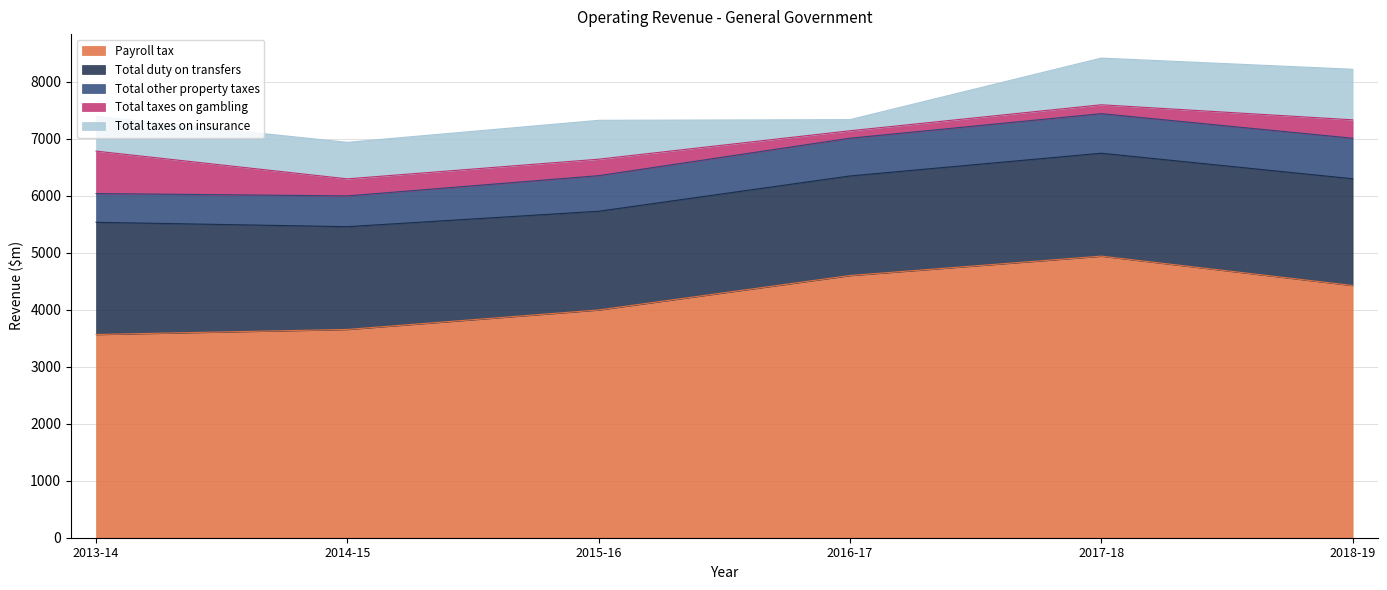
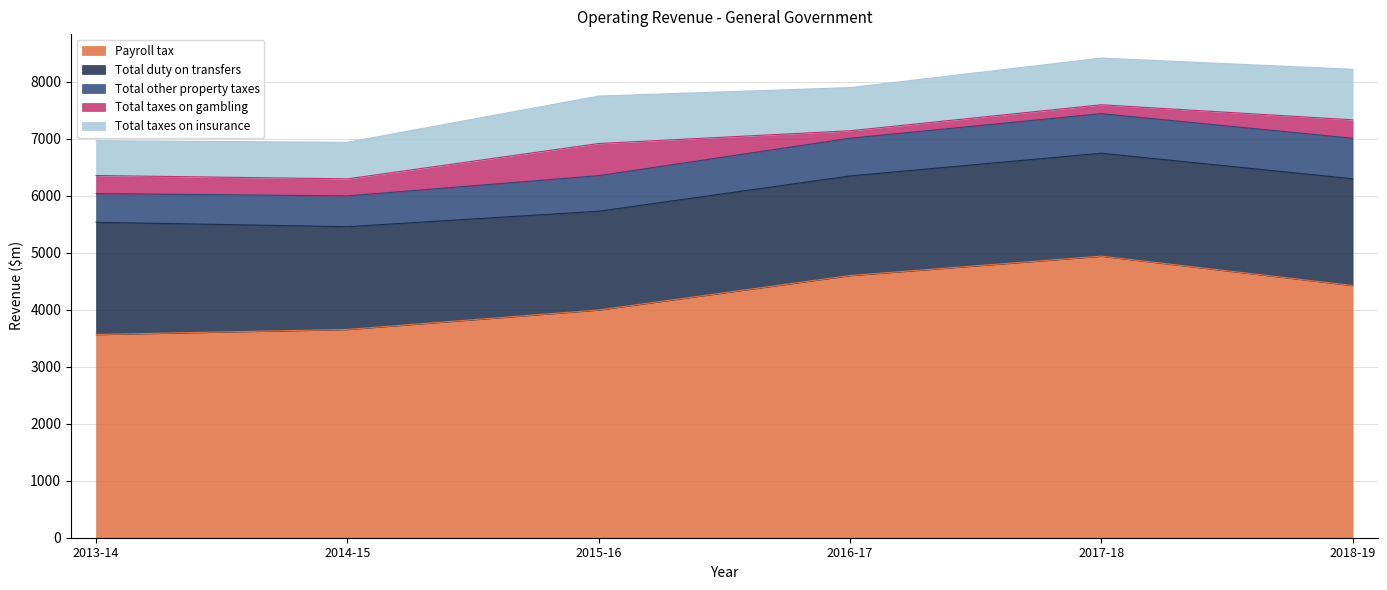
  {
    "Payroll tax": {
      "2013-14": 3600,
      "2014-15": 3700,
      "2015-16": 4000,
      "2016-17": 4600,
      "2017-18": 4900,
      "2018-19": 4400
    },
    "Total taxes on gambling": {
-     "2013-14": 700,
+     "2013-14": 300,
      "2014-15": 300,
-     "2015-16": 300,
+     "2015-16": 600,
      "2016-17": 100,
      "2017-18": 200,
      "2018-19": 300
    },
    "Total taxes on insurance": {
      "2014-15": 600,
-     "2015-16": 700,
-     "2016-17": 200,
+     "2015-16": 800,
+     "2016-17": 800,
      "2017-18": 800,
      "2018-19": 900
    }
  }
